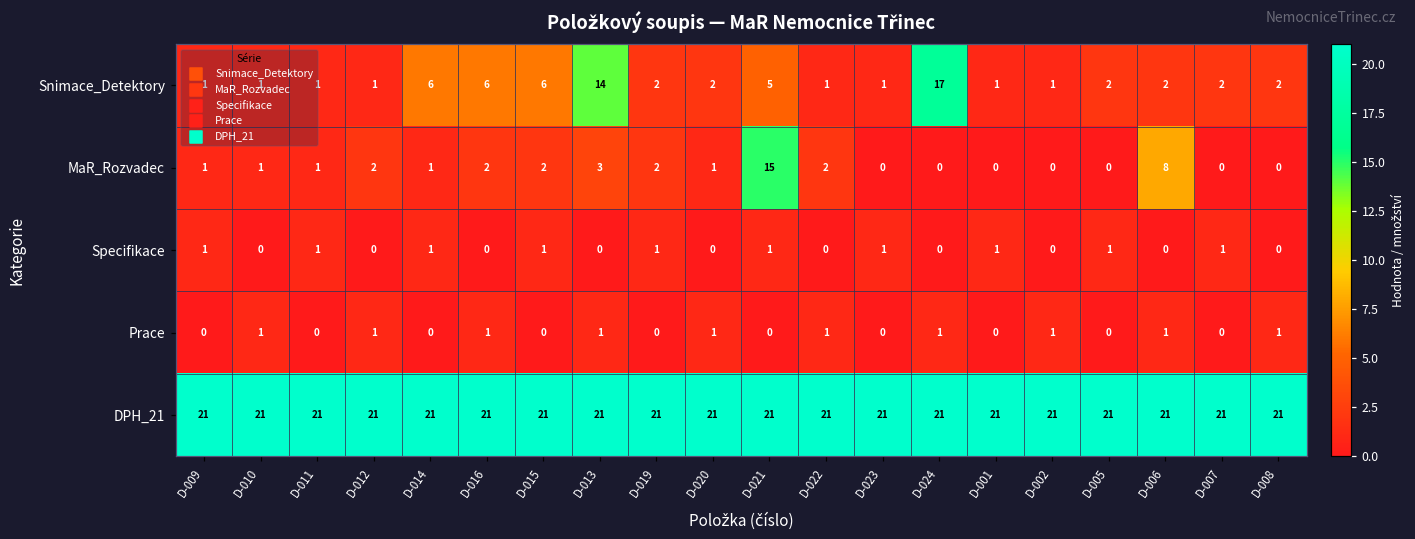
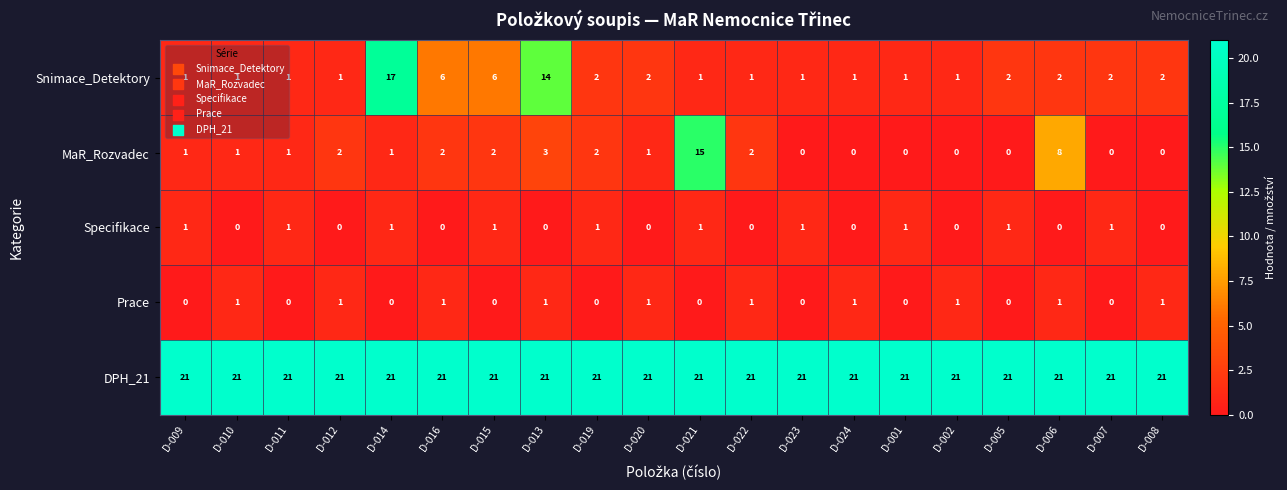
  {
    "Snimace_Detektory": {
      "D-012": 1,
-     "D-014": 6,
+     "D-014": 17,
      "D-016": 6,
      "D-015": 6,
      "D-013": 14,
      "D-019": 2,
      "D-020": 2,
-     "D-021": 5,
+     "D-021": 1,
      "D-022": 1,
      "D-023": 1,
-     "D-024": 17,
+     "D-024": 1,
      "D-001": 1,
      "D-002": 1,
      "D-005": 2,
      "D-006": 2,
      "D-007": 2,
      "D-008": 2
    },
    "MaR_Rozvadec": {
      "D-009": 1,
      "D-010": 1,
      "D-011": 1,
      "D-012": 2,
      "D-014": 1,
      "D-016": 2,
      "D-015": 2,
      "D-013": 3,
      "D-019": 2,
      "D-020": 1,
      "D-021": 15,
      "D-022": 2,
      "D-023": 0,
      "D-024": 0,
      "D-001": 0,
      "D-002": 0,
      "D-005": 0,
      "D-006": 8,
      "D-007": 0,
      "D-008": 0
    },
    "Specifikace": {
      "D-009": 1,
      "D-010": 0,
      "D-011": 1,
      "D-012": 0,
      "D-014": 1,
      "D-016": 0,
      "D-015": 1,
      "D-013": 0,
      "D-019": 1,
      "D-020": 0,
      "D-021": 1,
      "D-022": 0,
      "D-023": 1,
      "D-024": 0,
      "D-001": 1,
      "D-002": 0,
      "D-005": 1,
      "D-006": 0,
      "D-007": 1,
      "D-008": 0
    },
    "Prace": {
      "D-009": 0,
      "D-010": 1,
      "D-011": 0,
      "D-012": 1,
      "D-014": 0,
      "D-016": 1,
      "D-015": 0,
      "D-013": 1,
      "D-019": 0,
      "D-020": 1,
      "D-021": 0,
      "D-022": 1,
      "D-023": 0,
      "D-024": 1,
      "D-001": 0,
      "D-002": 1,
      "D-005": 0,
      "D-006": 1,
      "D-007": 0,
      "D-008": 1
    },
    "DPH_21": {
      "D-009": 21,
      "D-010": 21,
      "D-011": 21,
      "D-012": 21,
      "D-014": 21,
      "D-016": 21,
      "D-015": 21,
      "D-013": 21,
      "D-019": 21,
      "D-020": 21,
      "D-021": 21,
      "D-022": 21,
      "D-023": 21,
      "D-024": 21,
      "D-001": 21,
      "D-002": 21,
      "D-005": 21,
      "D-006": 21,
      "D-007": 21,
      "D-008": 21
    }
  }
